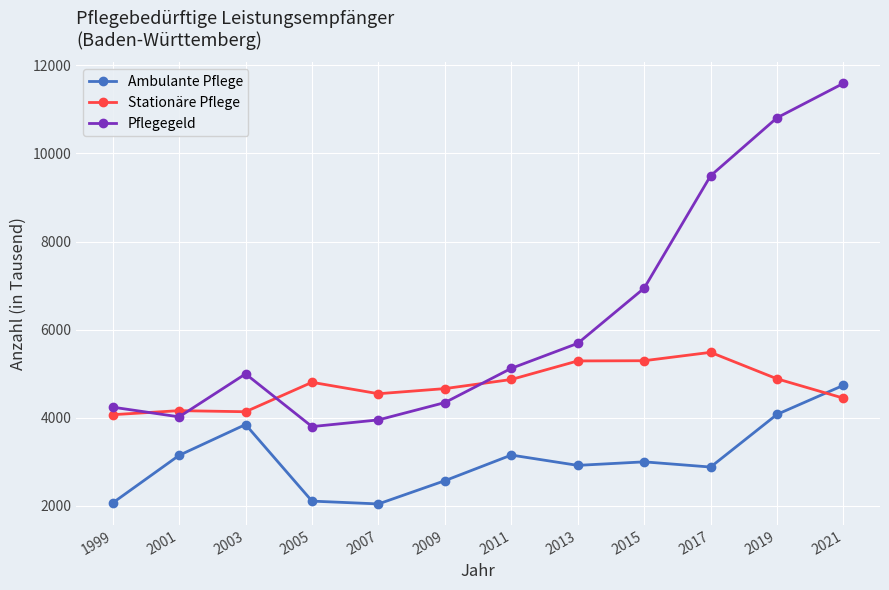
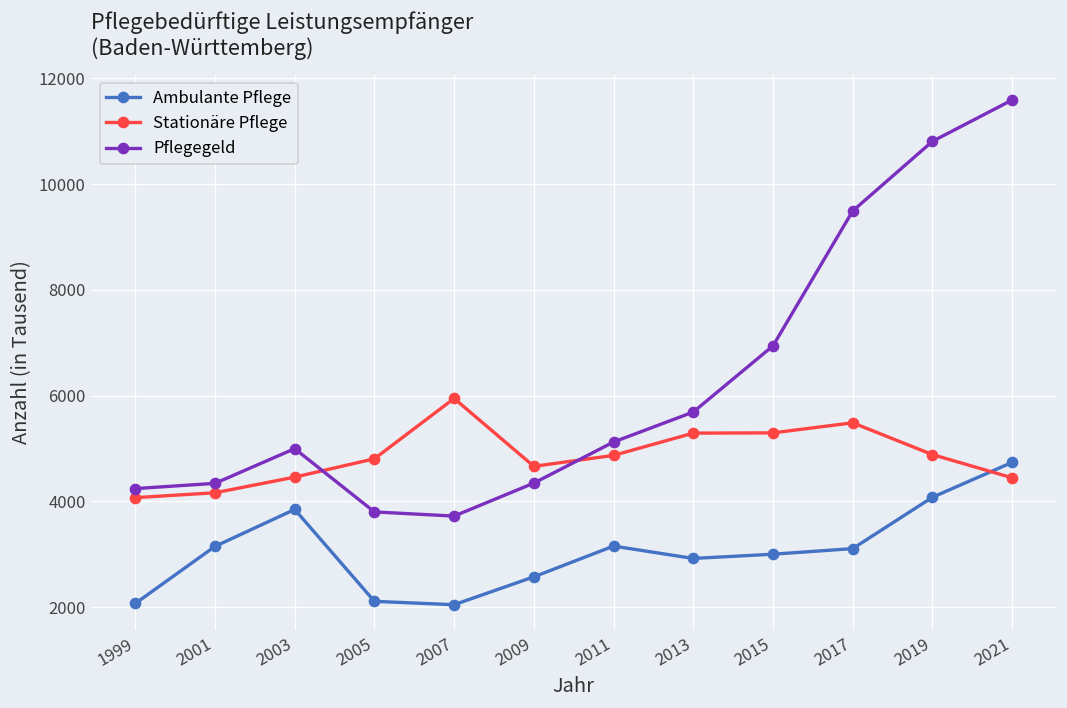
  {
    "Ambulante Pflege": {
      "1999": 2100,
      "2001": 3200,
      "2003": 3800,
      "2005": 2100,
      "2007": 2000,
      "2009": 2600,
      "2011": 3200,
      "2013": 2900,
      "2015": 3000,
-     "2017": 2900,
+     "2017": 3100,
      "2019": 4100,
      "2021": 4700
    },
    "Stationäre Pflege": {
      "1999": 4100,
      "2001": 4200,
-     "2003": 4100,
+     "2003": 4500,
      "2005": 4800,
-     "2007": 4500,
+     "2007": 5900,
      "2009": 4700,
      "2011": 4900,
      "2013": 5300,
      "2015": 5300,
      "2017": 5500,
      "2019": 4900,
      "2021": 4400
    },
    "Pflegegeld": {
      "1999": 4200,
-     "2001": 4000,
+     "2001": 4300,
      "2003": 5000,
      "2005": 3800,
-     "2007": 4000,
+     "2007": 3700,
      "2009": 4300,
      "2011": 5100,
      "2013": 5700,
      "2015": 6900,
      "2017": 9500,
      "2019": 10800,
      "2021": 11600
    }
  }
